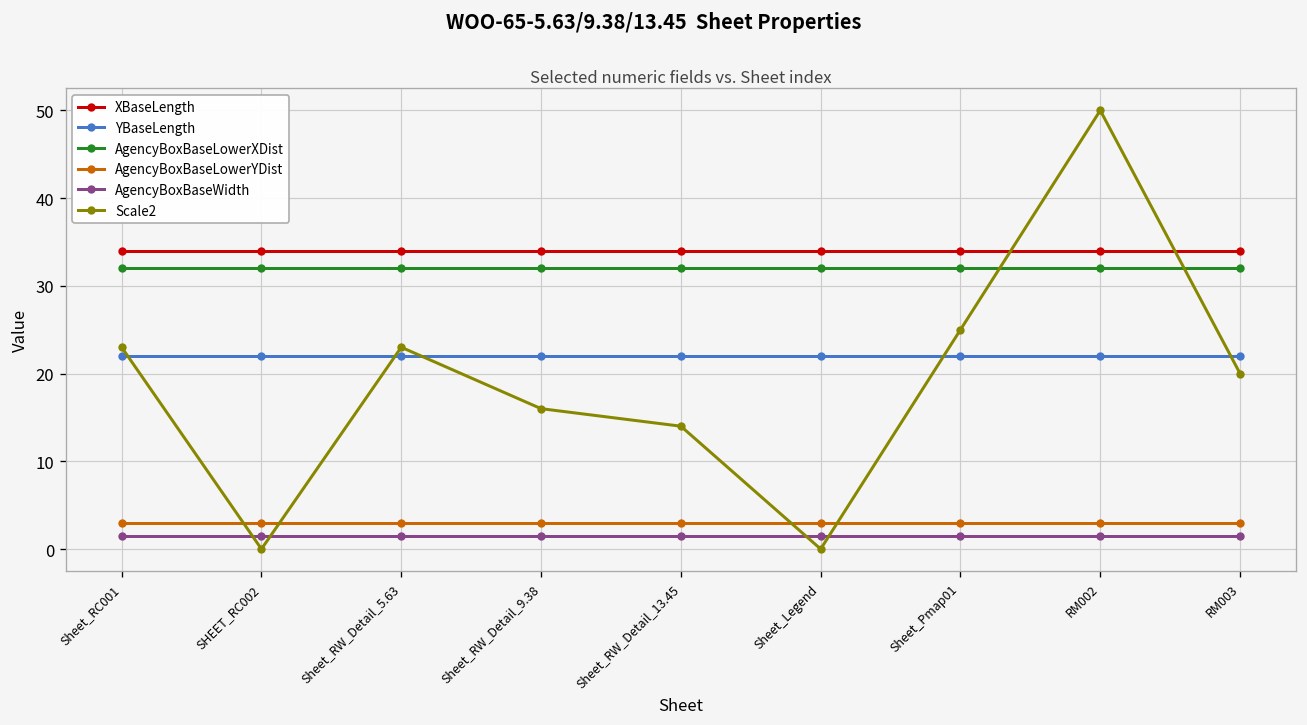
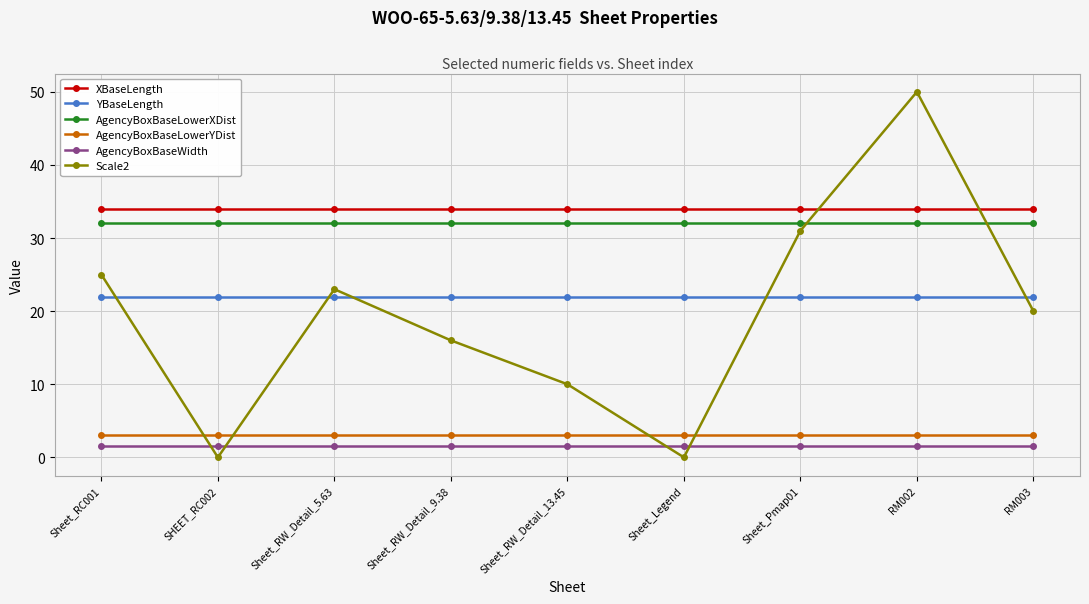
  {
    "XBaseLength": {
      "Sheet_RC001": 34,
      "SHEET_RC002": 34,
      "Sheet_RW_Detail_5.63": 34,
      "Sheet_RW_Detail_9.38": 34,
      "Sheet_RW_Detail_13.45": 34,
      "Sheet_Legend": 34,
      "Sheet_Pmap01": 34,
      "RM002": 34,
      "RM003": 34
    },
    "YBaseLength": {
      "Sheet_RC001": 22,
      "SHEET_RC002": 22,
      "Sheet_RW_Detail_5.63": 22,
      "Sheet_RW_Detail_9.38": 22,
      "Sheet_RW_Detail_13.45": 22,
      "Sheet_Legend": 22,
      "Sheet_Pmap01": 22,
      "RM002": 22,
      "RM003": 22
    },
    "AgencyBoxBaseLowerXDist": {
      "Sheet_RC001": 32,
      "SHEET_RC002": 32,
      "Sheet_RW_Detail_5.63": 32,
      "Sheet_RW_Detail_9.38": 32,
      "Sheet_RW_Detail_13.45": 32,
      "Sheet_Legend": 32,
      "Sheet_Pmap01": 32,
      "RM002": 32,
      "RM003": 32
    },
    "AgencyBoxBaseLowerYDist": {
      "Sheet_RC001": 3,
      "SHEET_RC002": 3,
      "Sheet_RW_Detail_5.63": 3,
      "Sheet_RW_Detail_9.38": 3,
      "Sheet_RW_Detail_13.45": 3,
      "Sheet_Legend": 3,
      "Sheet_Pmap01": 3,
      "RM002": 3,
      "RM003": 3
    },
    "AgencyBoxBaseWidth": {
      "Sheet_RC001": 2,
      "SHEET_RC002": 2,
      "Sheet_RW_Detail_5.63": 2,
      "Sheet_RW_Detail_9.38": 2,
      "Sheet_RW_Detail_13.45": 2,
      "Sheet_Legend": 2,
      "Sheet_Pmap01": 2,
      "RM002": 2,
      "RM003": 2
    },
    "Scale2": {
-     "Sheet_RC001": 23,
+     "Sheet_RC001": 25,
      "SHEET_RC002": 0,
      "Sheet_RW_Detail_5.63": 23,
      "Sheet_RW_Detail_9.38": 16,
-     "Sheet_RW_Detail_13.45": 14,
+     "Sheet_RW_Detail_13.45": 10,
      "Sheet_Legend": 0,
-     "Sheet_Pmap01": 25,
+     "Sheet_Pmap01": 31,
      "RM002": 50,
      "RM003": 20
    }
  }
